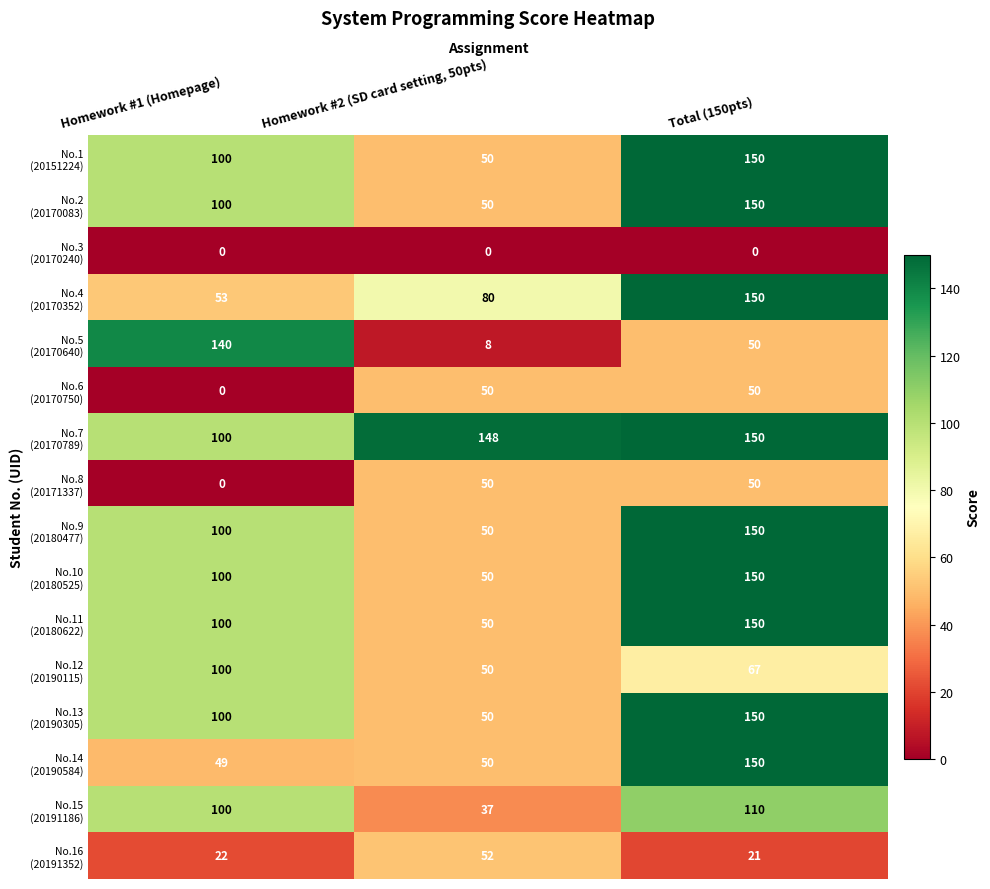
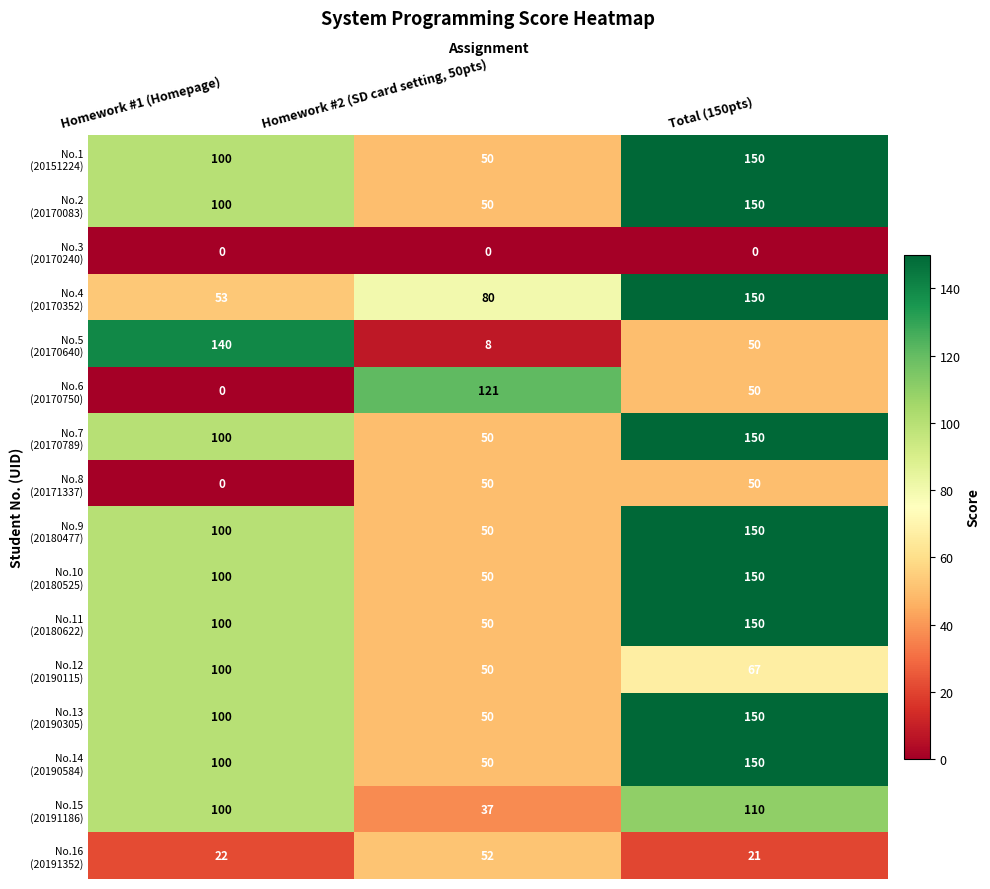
  {
    "No.1 (20151224)": {
      "Homework #1 (Homepage)": 100,
      "Homework #2 (SD card setting, 50pts)": 50,
      "Total (150pts)": 150
    },
    "No.2 (20170083)": {
      "Homework #1 (Homepage)": 100,
      "Homework #2 (SD card setting, 50pts)": 50,
      "Total (150pts)": 150
    },
    "No.3 (20170240)": {
      "Homework #1 (Homepage)": 0,
      "Homework #2 (SD card setting, 50pts)": 0,
      "Total (150pts)": 0
    },
    "No.4 (20170352)": {
      "Homework #1 (Homepage)": 53,
      "Homework #2 (SD card setting, 50pts)": 80,
      "Total (150pts)": 150
    },
    "No.5 (20170640)": {
      "Homework #1 (Homepage)": 140,
      "Homework #2 (SD card setting, 50pts)": 8,
      "Total (150pts)": 50
    },
    "No.6 (20170750)": {
      "Homework #1 (Homepage)": 0,
-     "Homework #2 (SD card setting, 50pts)": 50,
+     "Homework #2 (SD card setting, 50pts)": 121,
      "Total (150pts)": 50
    },
    "No.7 (20170789)": {
      "Homework #1 (Homepage)": 100,
-     "Homework #2 (SD card setting, 50pts)": 148,
+     "Homework #2 (SD card setting, 50pts)": 50,
      "Total (150pts)": 150
    },
    "No.8 (20171337)": {
      "Homework #1 (Homepage)": 0,
      "Homework #2 (SD card setting, 50pts)": 50,
      "Total (150pts)": 50
    },
    "No.9 (20180477)": {
      "Homework #1 (Homepage)": 100,
      "Homework #2 (SD card setting, 50pts)": 50,
      "Total (150pts)": 150
    },
    "No.10 (20180525)": {
      "Homework #1 (Homepage)": 100,
      "Homework #2 (SD card setting, 50pts)": 50,
      "Total (150pts)": 150
    },
    "No.11 (20180622)": {
      "Homework #1 (Homepage)": 100,
      "Homework #2 (SD card setting, 50pts)": 50,
      "Total (150pts)": 150
    },
    "No.12 (20190115)": {
      "Homework #1 (Homepage)": 100,
      "Homework #2 (SD card setting, 50pts)": 50,
      "Total (150pts)": 67
    },
    "No.13 (20190305)": {
      "Homework #1 (Homepage)": 100,
      "Homework #2 (SD card setting, 50pts)": 50,
      "Total (150pts)": 150
    },
    "No.14 (20190584)": {
-     "Homework #1 (Homepage)": 49,
+     "Homework #1 (Homepage)": 100,
      "Homework #2 (SD card setting, 50pts)": 50,
      "Total (150pts)": 150
    },
    "No.15 (20191186)": {
      "Homework #1 (Homepage)": 100,
      "Homework #2 (SD card setting, 50pts)": 37,
      "Total (150pts)": 110
    },
    "No.16 (20191352)": {
      "Homework #1 (Homepage)": 22,
      "Homework #2 (SD card setting, 50pts)": 52,
      "Total (150pts)": 21
    }
  }
